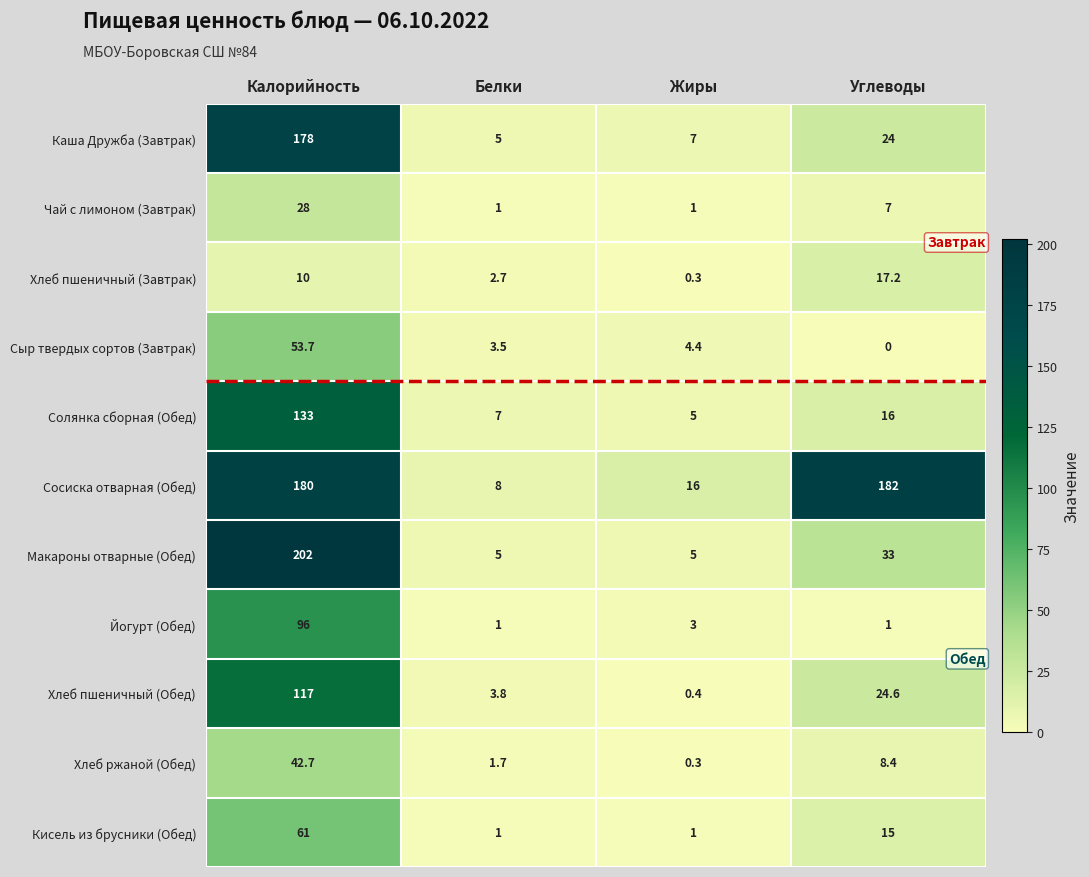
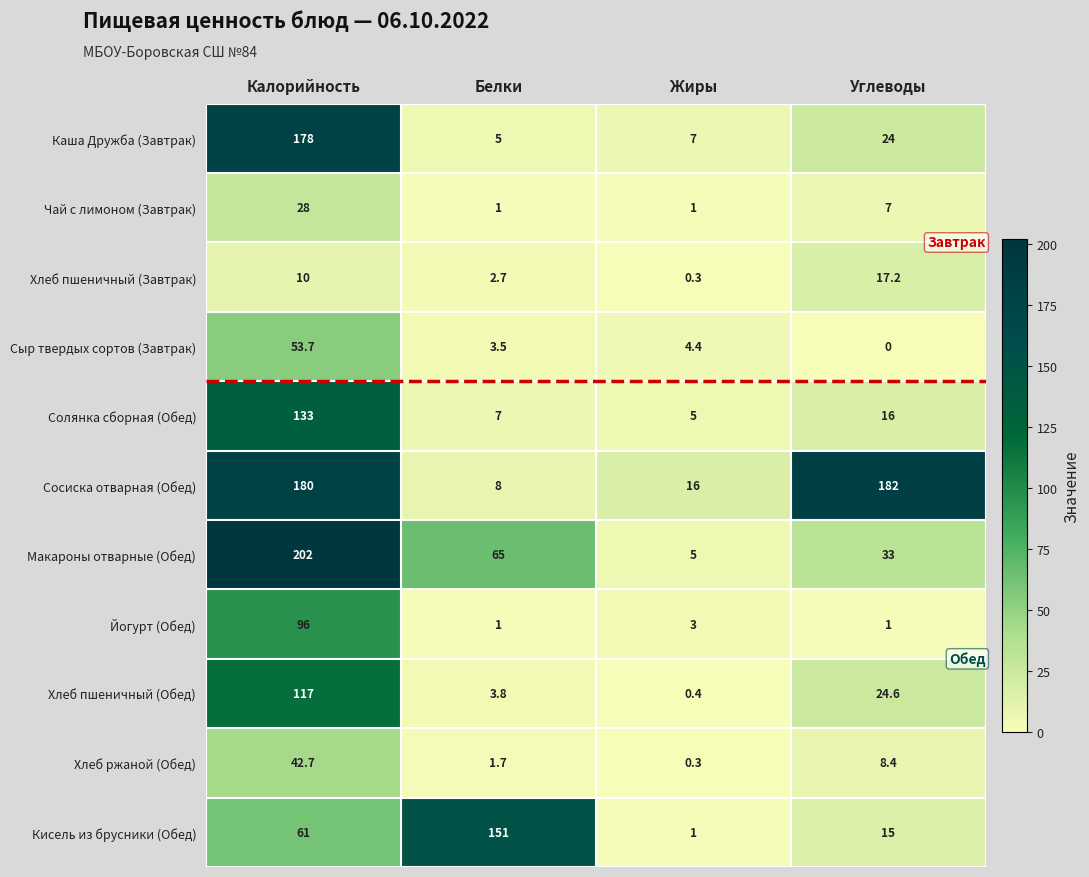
  {
    "Каша Дружба (Завтрак)": {
      "Калорийность": 178,
      "Белки": 5,
      "Жиры": 7,
      "Углеводы": 24
    },
    "Чай с лимоном (Завтрак)": {
      "Калорийность": 28,
      "Белки": 1,
      "Жиры": 1,
      "Углеводы": 7
    },
    "Хлеб пшеничный (Завтрак)": {
      "Калорийность": 10,
      "Белки": 2.7,
      "Жиры": 0.3,
      "Углеводы": 17.2
    },
    "Сыр твердых сортов (Завтрак)": {
      "Калорийность": 53.7,
      "Белки": 3.5,
      "Жиры": 4.4,
      "Углеводы": 0
    },
    "Солянка сборная (Обед)": {
      "Калорийность": 133,
      "Белки": 7,
      "Жиры": 5,
      "Углеводы": 16
    },
    "Сосиска отварная (Обед)": {
      "Калорийность": 180,
      "Белки": 8,
      "Жиры": 16,
      "Углеводы": 182
    },
    "Макароны отварные (Обед)": {
      "Калорийность": 202,
-     "Белки": 5,
+     "Белки": 65,
      "Жиры": 5,
      "Углеводы": 33
    },
    "Йогурт (Обед)": {
      "Калорийность": 96,
      "Белки": 1,
      "Жиры": 3,
      "Углеводы": 1
    },
    "Хлеб пшеничный (Обед)": {
      "Калорийность": 117,
      "Белки": 3.8,
      "Жиры": 0.4,
      "Углеводы": 24.6
    },
    "Хлеб ржаной (Обед)": {
      "Калорийность": 42.7,
      "Белки": 1.7,
      "Жиры": 0.3,
      "Углеводы": 8.4
    },
    "Кисель из брусники (Обед)": {
      "Калорийность": 61,
-     "Белки": 1,
+     "Белки": 151,
      "Жиры": 1,
      "Углеводы": 15
    }
  }
